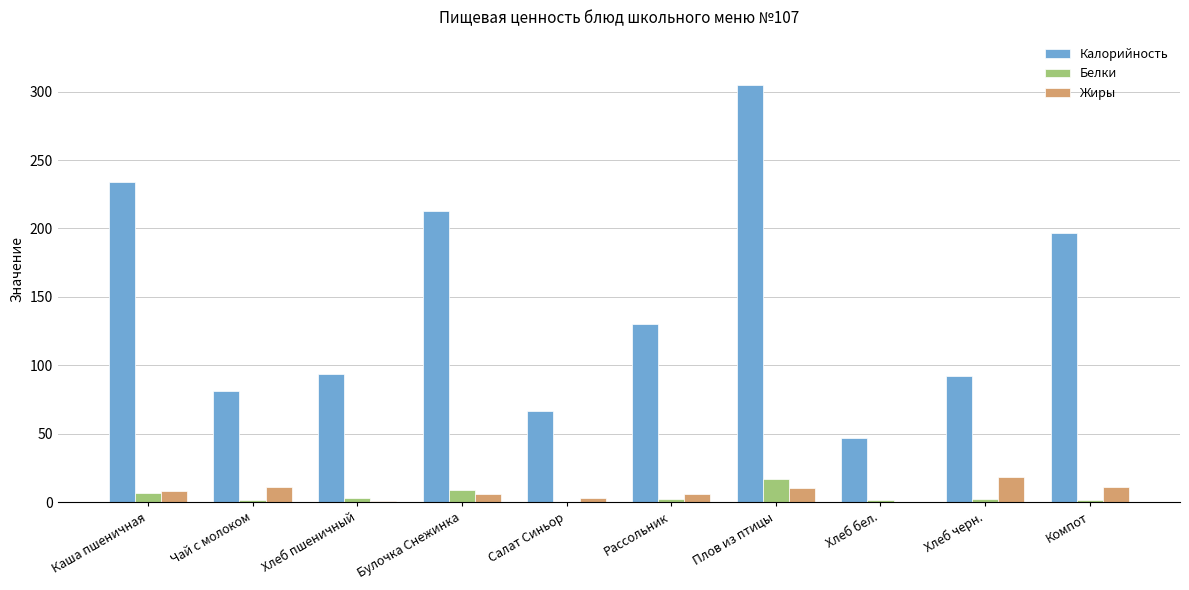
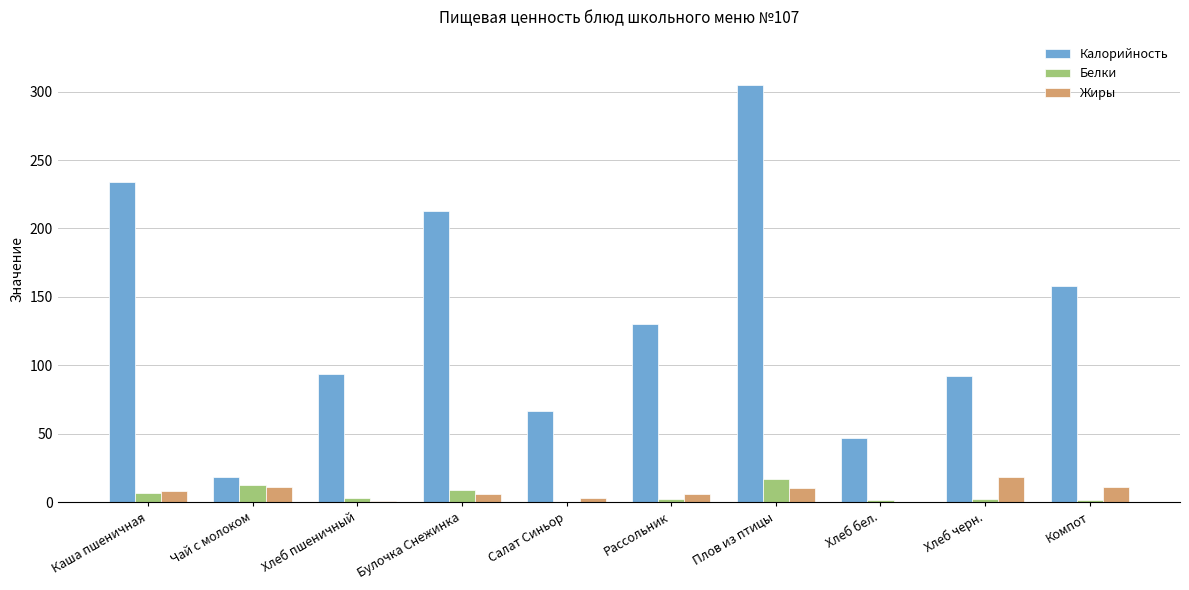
  {
    "Калорийность": {
      "Каша пшеничная": 234,
-     "Чай с молоком": 81,
+     "Чай с молоком": 18,
      "Хлеб пшеничный": 94,
      "Булочка Снежинка": 213,
      "Салат Синьор": 66,
      "Рассольник": 130,
      "Плов из птицы": 305,
      "Хлеб бел.": 47,
      "Хлеб черн.": 92,
-     "Компот": 196
+     "Компот": 158
    },
    "Белки": {
      "Каша пшеничная": 6,
-     "Чай с молоком": 2,
+     "Чай с молоком": 13,
      "Хлеб пшеничный": 3,
      "Булочка Снежинка": 9,
      "Рассольник": 2,
      "Плов из птицы": 17,
      "Хлеб черн.": 2
    },
    "Жиры": {
      "Каша пшеничная": 8,
      "Чай с молоком": 11,
      "Булочка Снежинка": 6,
      "Салат Синьор": 3,
      "Рассольник": 6,
      "Плов из птицы": 10,
      "Хлеб черн.": 18,
      "Компот": 11
    }
  }
